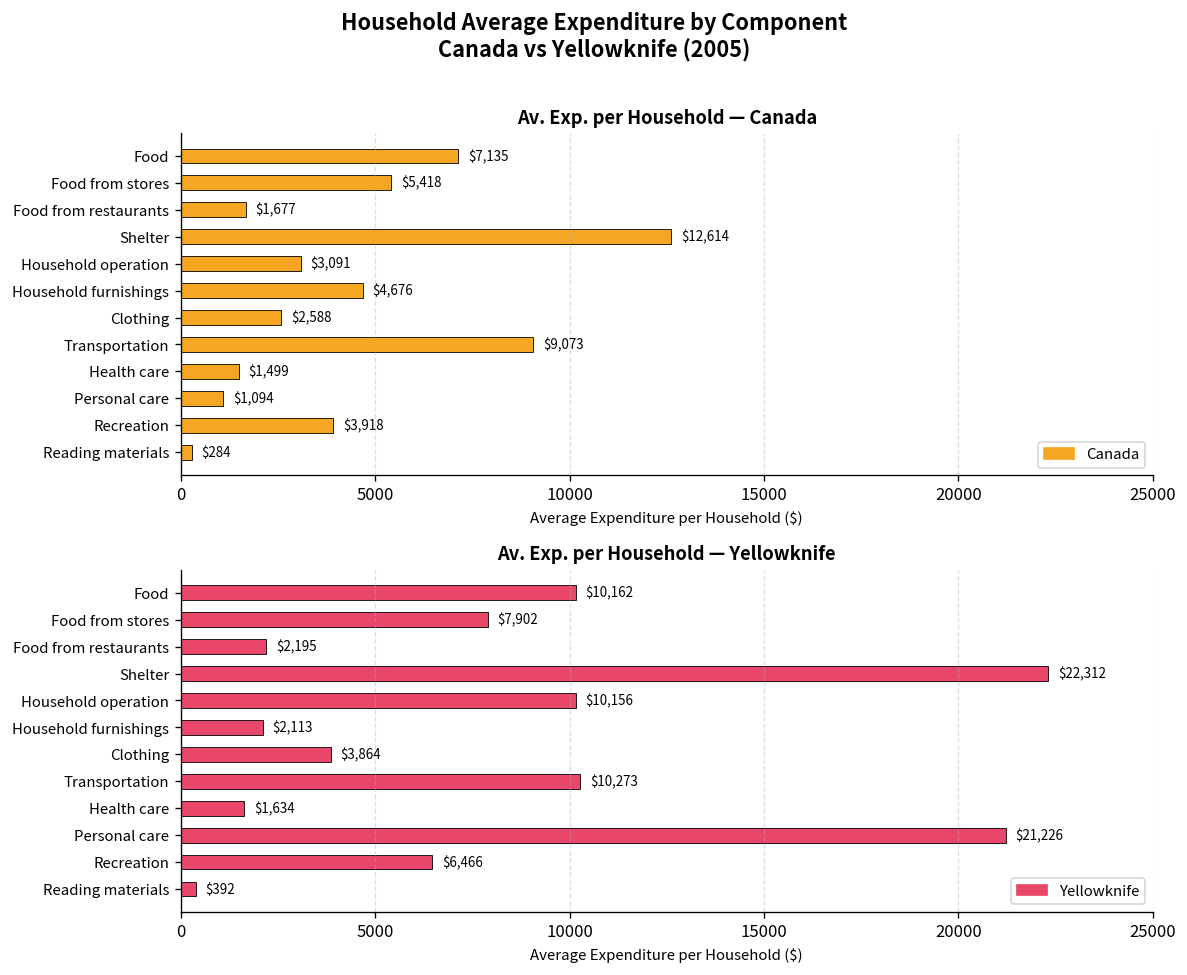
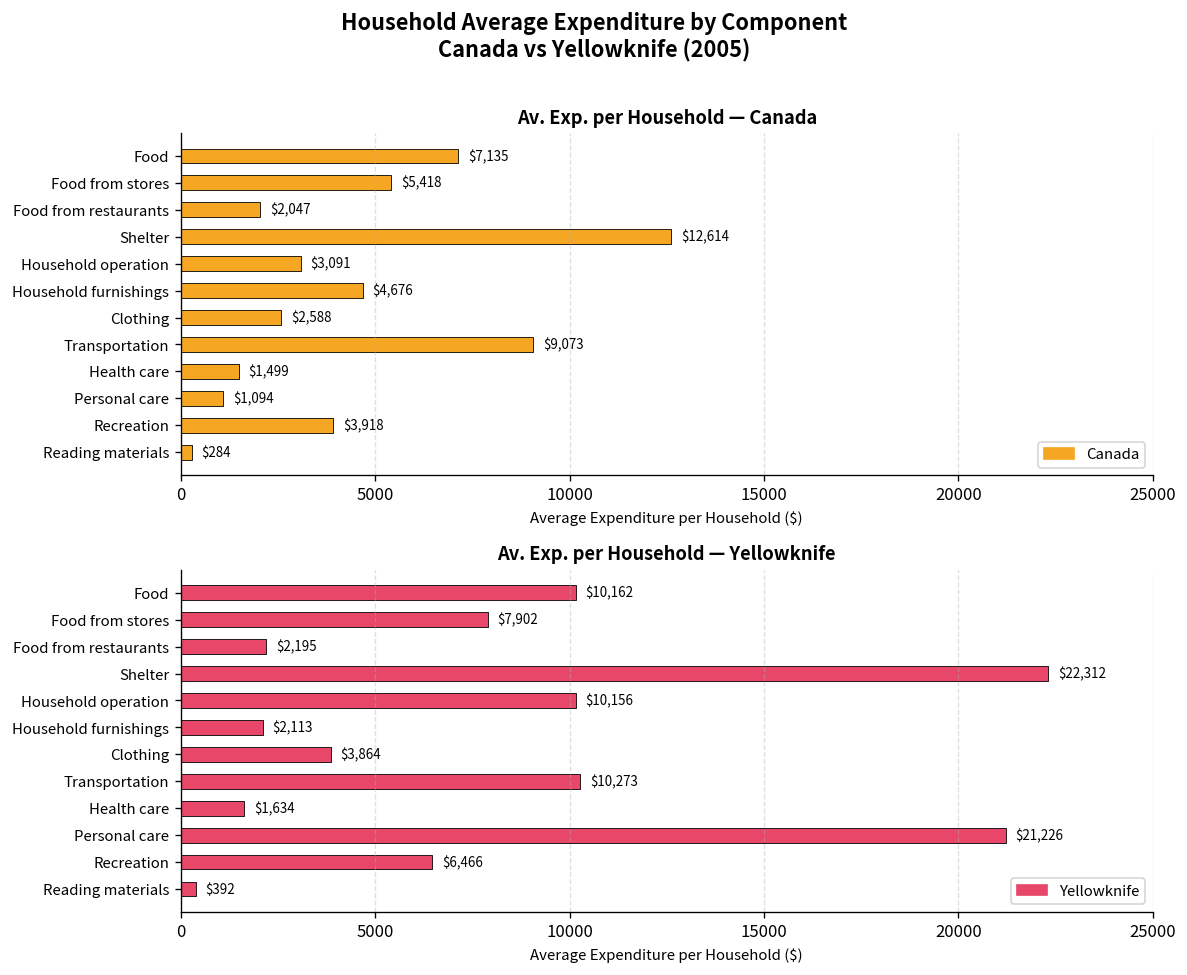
  {
    "Av. Exp. per Household — Canada": {
      "Food": "$7,135",
      "Food from stores": "$5,418",
-     "Food from restaurants": "$1,677",
+     "Food from restaurants": "$2,047",
      "Shelter": "$12,614",
      "Household operation": "$3,091",
      "Household furnishings": "$4,676",
      "Clothing": "$2,588",
      "Transportation": "$9,073",
      "Health care": "$1,499",
      "Personal care": "$1,094",
      "Recreation": "$3,918",
      "Reading materials": "$284"
    },
    "Av. Exp. per Household — Yellowknife": {
      "Food": "$10,162",
      "Food from stores": "$7,902",
      "Food from restaurants": "$2,195",
      "Shelter": "$22,312",
      "Household operation": "$10,156",
      "Household furnishings": "$2,113",
      "Clothing": "$3,864",
      "Transportation": "$10,273",
      "Health care": "$1,634",
      "Personal care": "$21,226",
      "Recreation": "$6,466",
      "Reading materials": "$392"
    }
  }
